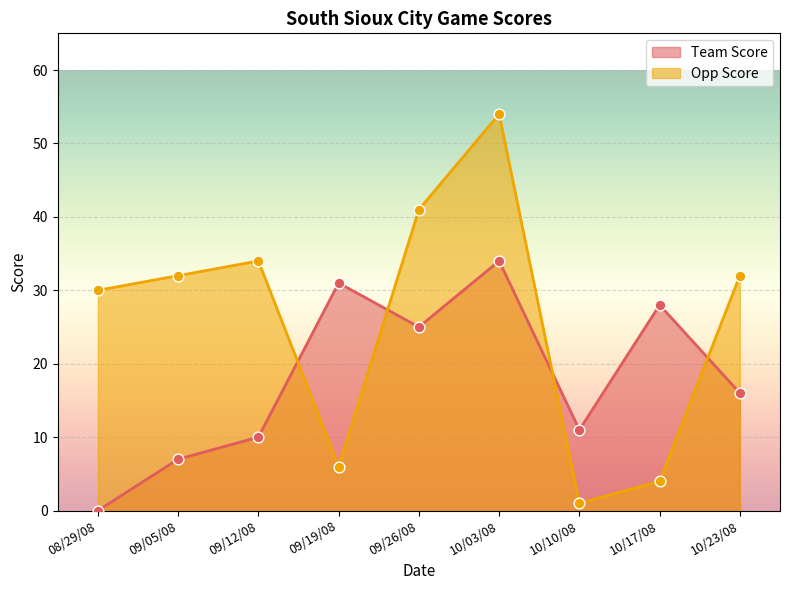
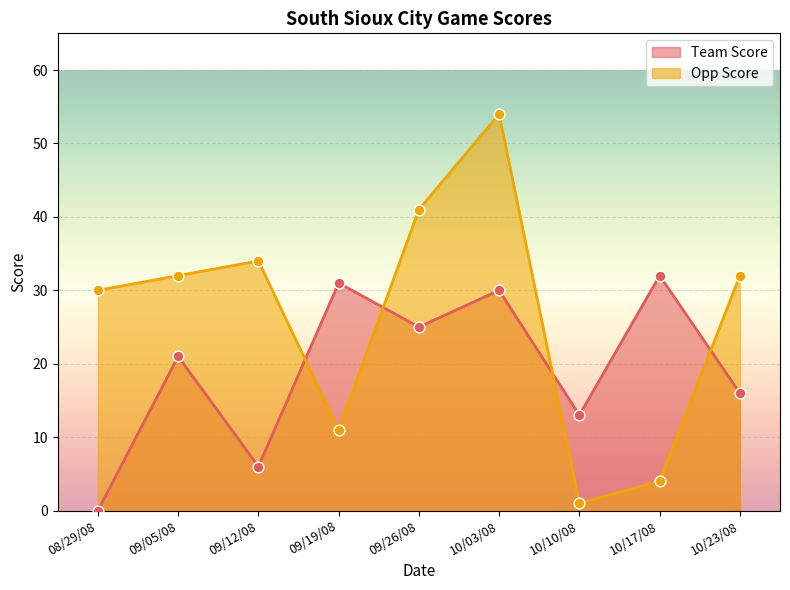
  {
    "Team Score": {
      "08/29/08": 0,
-     "09/05/08": 7,
-     "09/12/08": 10,
+     "09/05/08": 21,
+     "09/12/08": 6,
      "09/19/08": 31,
      "09/26/08": 25,
-     "10/03/08": 34,
-     "10/10/08": 11,
-     "10/17/08": 28,
+     "10/03/08": 30,
+     "10/10/08": 13,
+     "10/17/08": 32,
      "10/23/08": 16
    },
    "Opp Score": {
      "08/29/08": 30,
      "09/05/08": 32,
      "09/12/08": 34,
-     "09/19/08": 6,
+     "09/19/08": 11,
      "09/26/08": 41,
      "10/03/08": 54,
      "10/10/08": 1,
      "10/17/08": 4,
      "10/23/08": 32
    }
  }
